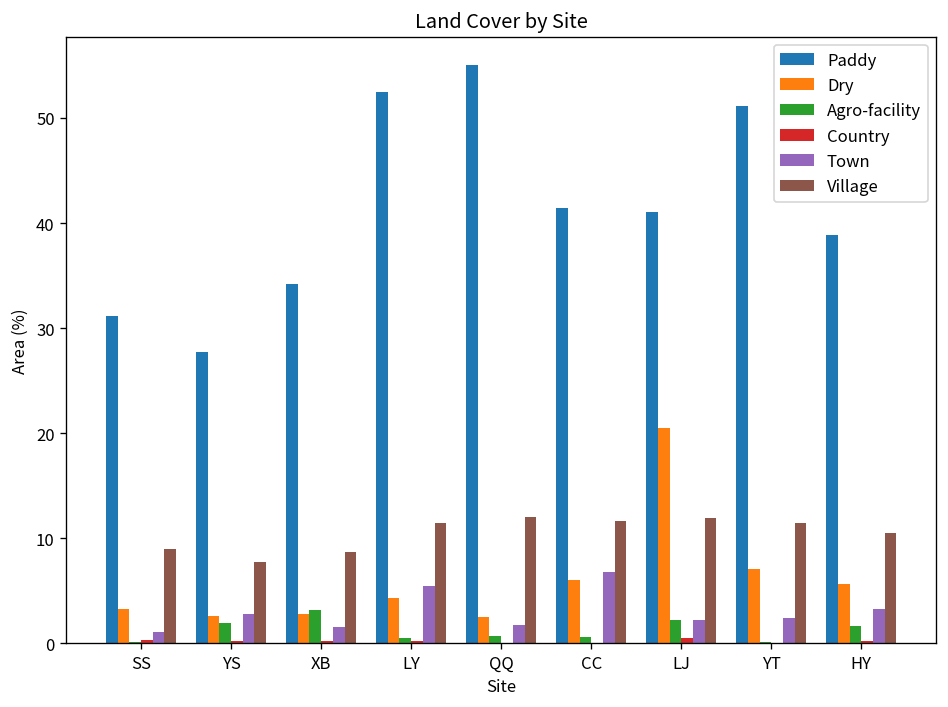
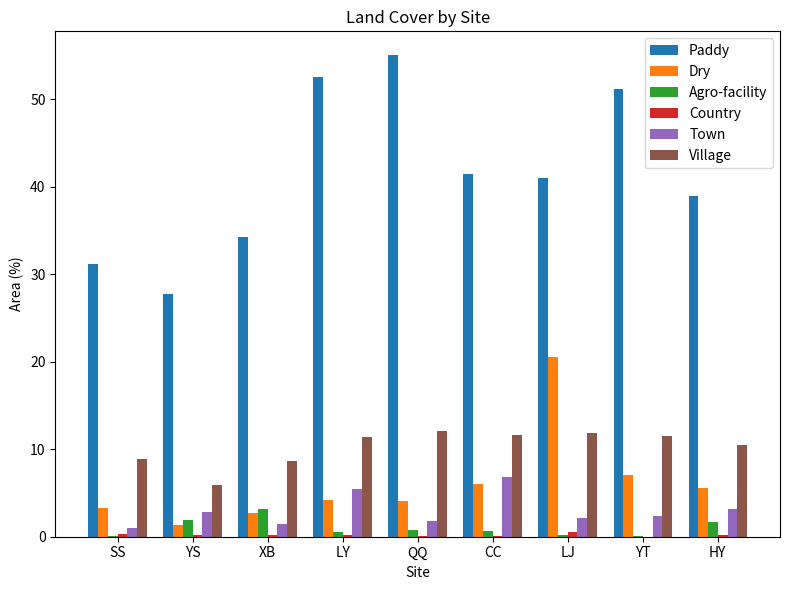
  {
    "Paddy": {
      "SS": 31,
      "YS": 28,
      "XB": 34,
      "LY": 52,
      "QQ": 55,
      "CC": 41,
      "LJ": 41,
      "YT": 51,
      "HY": 39
    },
    "Dry": {
      "SS": 3,
-     "YS": 3,
+     "YS": 1,
      "XB": 3,
      "LY": 4,
-     "QQ": 2,
+     "QQ": 4,
      "CC": 6,
      "LJ": 21,
      "YT": 7,
      "HY": 6
    },
    "Agro-facility": {
      "YS": 2,
      "XB": 3,
      "LY": 0,
      "QQ": 1,
      "CC": 1,
-     "LJ": 2,
+     "LJ": 0,
      "HY": 2
    },
    "Country": {
      "LJ": 1
    },
    "Town": {
      "SS": 1,
      "YS": 3,
      "XB": 2,
      "LY": 5,
      "QQ": 2,
      "CC": 7,
      "LJ": 2,
      "YT": 2,
      "HY": 3
    },
    "Village": {
      "SS": 9,
-     "YS": 8,
+     "YS": 6,
      "XB": 9,
      "LY": 11,
      "QQ": 12,
      "CC": 12,
      "LJ": 12,
      "YT": 11,
      "HY": 10
    }
  }
